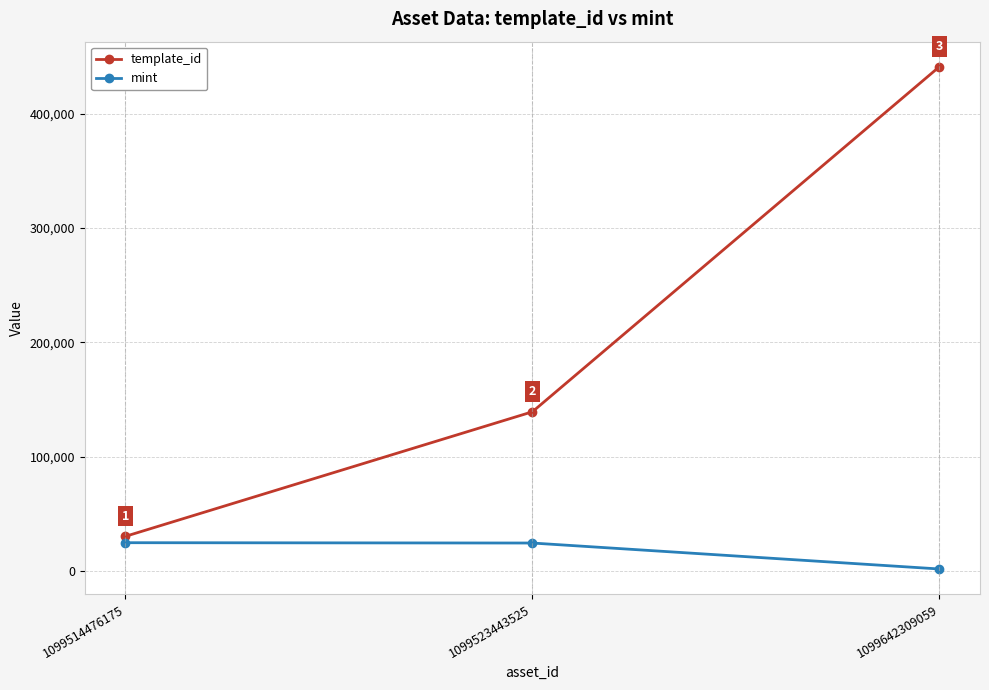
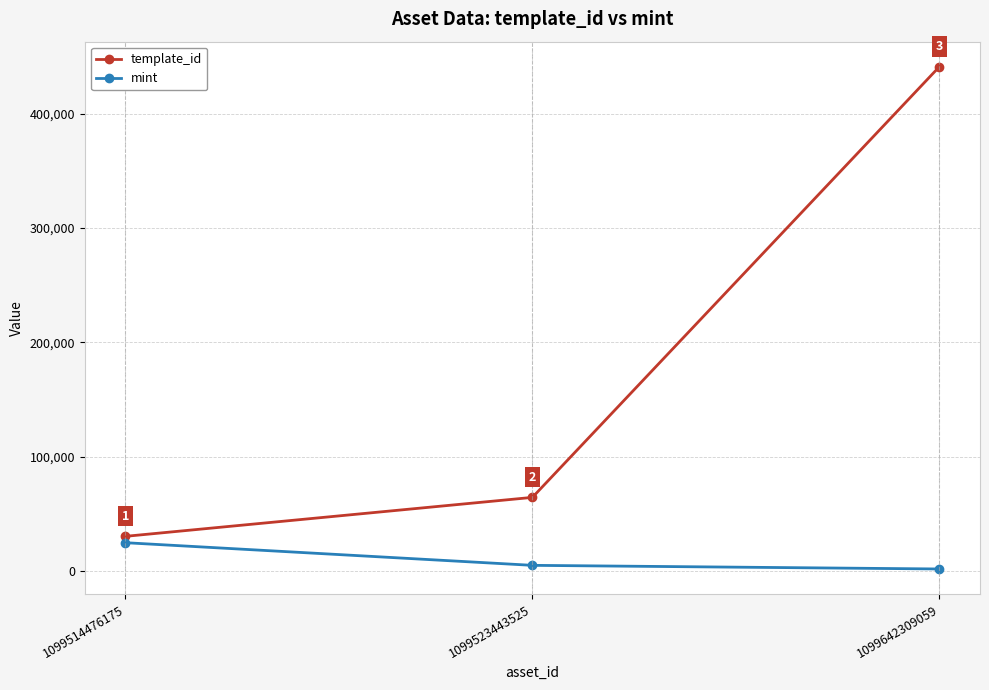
  {
    "template_id": {
-     "1099523443525": "139,000"
+     "1099523443525": "65,000"
    },
    "mint": {
      "1099514476175": "25,000",
-     "1099523443525": "25,000",
+     "1099523443525": "5,000",
      "1099642309059": "2,000"
    }
  }
